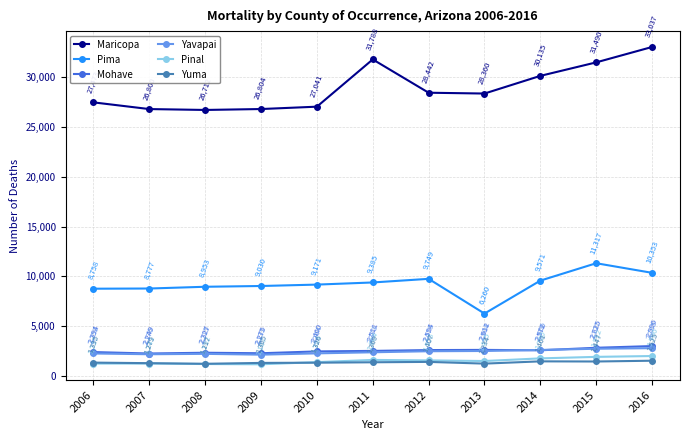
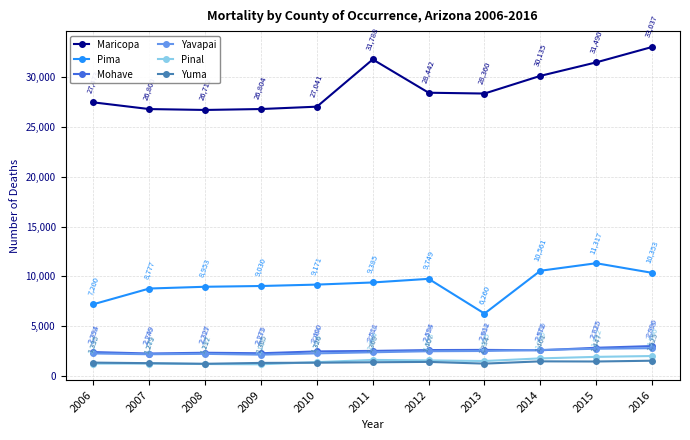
  {
    "Maricopa": {
      "2009": "26,804",
      "2010": "27,041",
      "2011": "31,788",
      "2012": "28,442",
      "2013": "28,360",
      "2014": "30,135",
      "2015": "31,490",
      "2016": "33,037"
    },
    "Pima": {
-     "2006": "8,758",
+     "2006": "7,200",
      "2007": "8,777",
      "2008": "8,953",
      "2009": "9,030",
      "2010": "9,171",
      "2011": "9,385",
      "2012": "9,749",
      "2013": "6,260",
-     "2014": "9,571",
+     "2014": "10,561",
      "2015": "11,317",
      "2016": "10,353"
    }
  }
